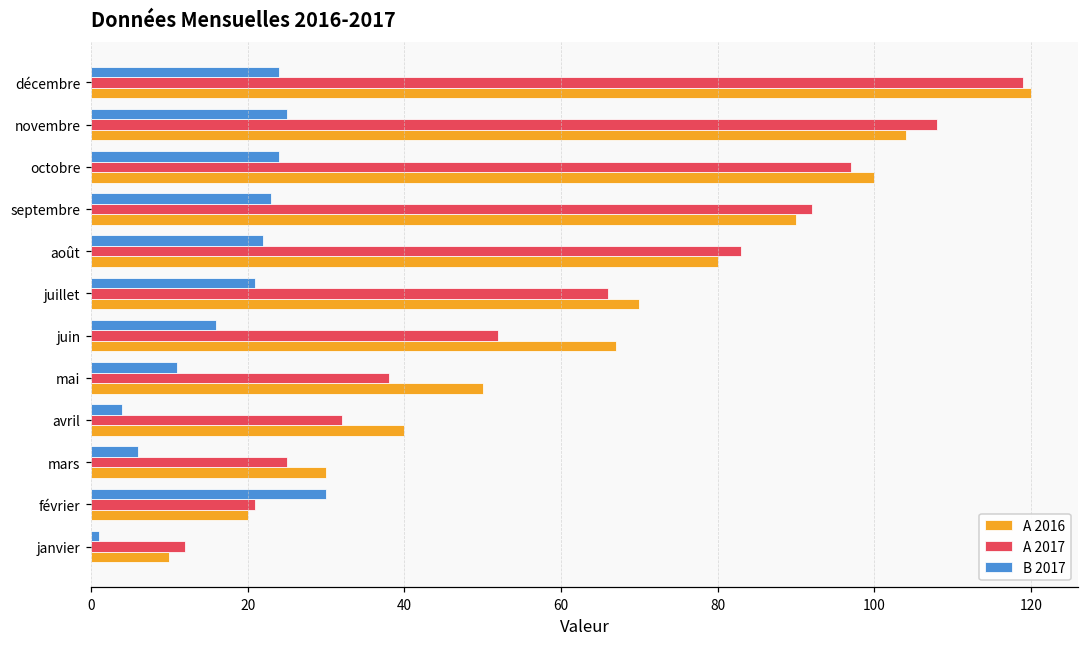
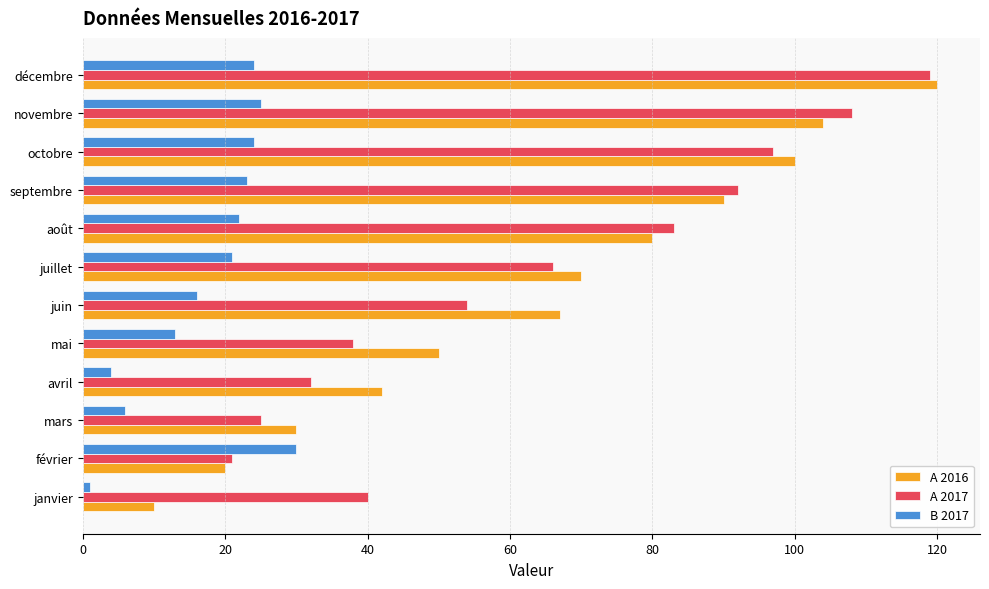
  {
    "A 2016": {
      "décembre": 120,
      "novembre": 104,
      "octobre": 100,
      "septembre": 90,
      "août": 80,
      "juillet": 70,
      "juin": 67,
      "mai": 50,
-     "avril": 40,
+     "avril": 42,
      "mars": 30,
      "février": 20,
      "janvier": 10
    },
    "A 2017": {
      "décembre": 119,
      "novembre": 108,
      "octobre": 97,
      "septembre": 92,
      "août": 83,
      "juillet": 66,
-     "juin": 52,
+     "juin": 54,
      "mai": 38,
      "avril": 32,
      "mars": 25,
      "février": 21,
-     "janvier": 12
+     "janvier": 40
    },
    "B 2017": {
      "décembre": 24,
      "novembre": 25,
      "octobre": 24,
      "septembre": 23,
      "août": 22,
      "juillet": 21,
      "juin": 16,
-     "mai": 11,
+     "mai": 13,
      "avril": 4,
      "mars": 6,
      "février": 30,
      "janvier": 1
    }
  }
